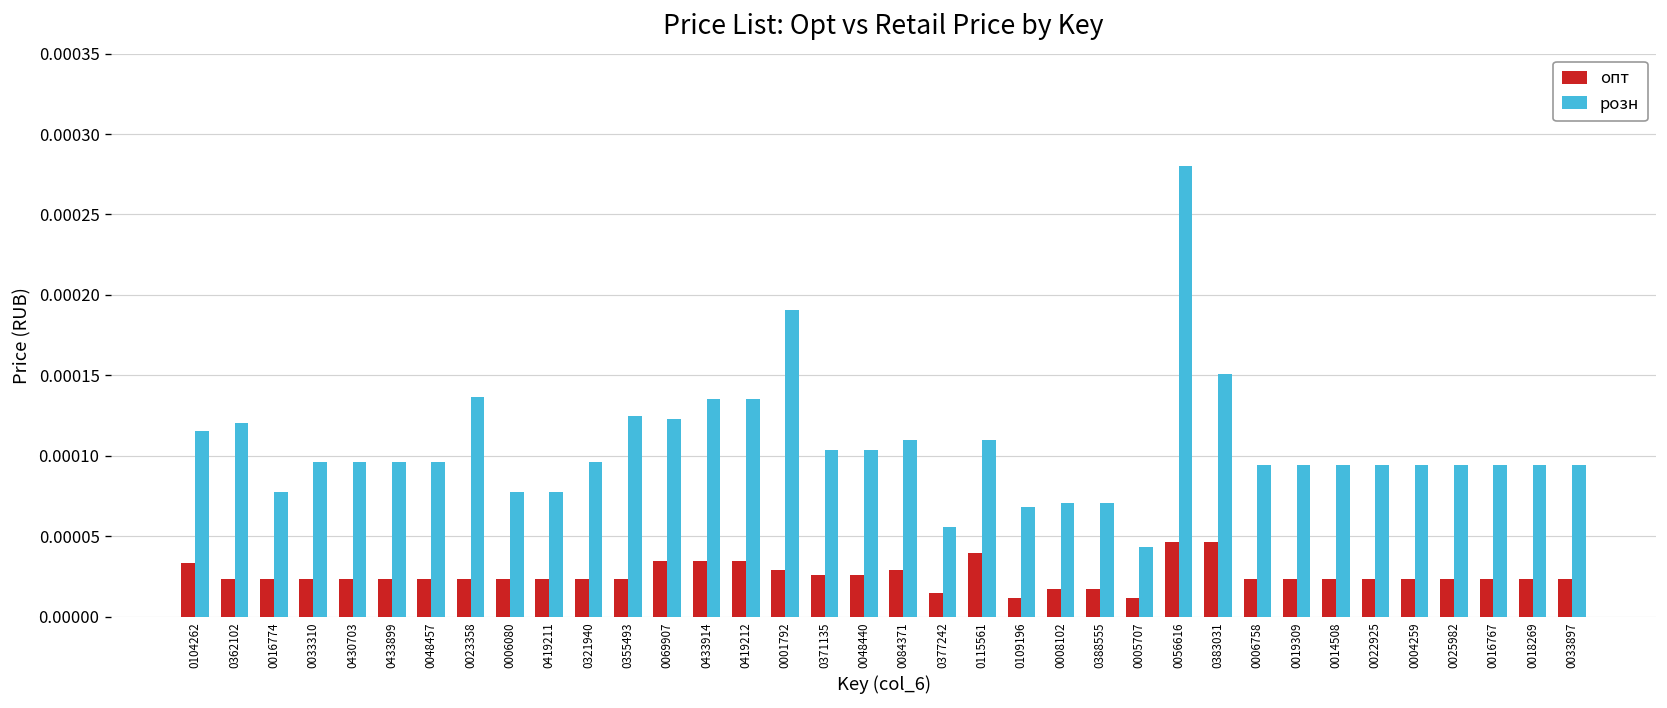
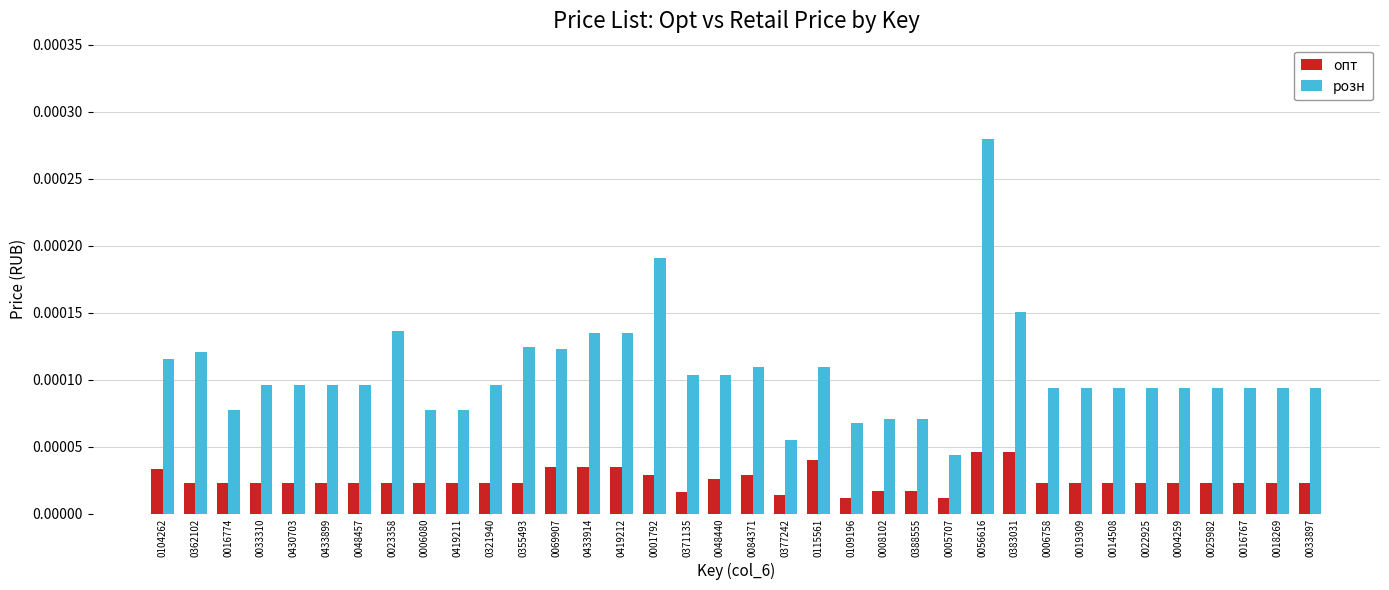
  {
    "опт": {
      "0104262": 0.000033,
      "0362102": 0.000023,
      "0016774": 0.000023,
      "0033310": 0.000023,
      "0430703": 0.000023,
      "0433899": 0.000023,
      "0048457": 0.000023,
      "0023358": 0.000023,
      "0006080": 0.000023,
      "0419211": 0.000023,
      "0321940": 0.000023,
      "0355493": 0.000023,
      "0069907": 0.000035,
      "0433914": 0.000035,
      "0419212": 0.000035,
      "0001792": 0.000029,
-     "0371135": 0.000026,
+     "0371135": 0.000016,
      "0048440": 0.000026,
      "0084371": 0.000029,
      "0377242": 0.000014,
      "0115561": 0.000040,
      "0109196": 0.000012,
      "0008102": 0.000017,
      "0388555": 0.000017,
      "0005707": 0.000012,
      "0056616": 0.000046,
      "0383031": 0.000046,
      "0006758": 0.000023,
      "0019309": 0.000023,
      "0014508": 0.000023,
      "0022925": 0.000023,
      "0004259": 0.000023,
      "0025982": 0.000023,
      "0016767": 0.000023,
      "0018269": 0.000023,
      "0033897": 0.000023
    },
    "розн": {
      "0104262": 0.000115,
      "0362102": 0.000121,
      "0016774": 0.000077,
      "0033310": 0.000096,
      "0430703": 0.000096,
      "0433899": 0.000096,
      "0048457": 0.000096,
      "0023358": 0.000136,
      "0006080": 0.000077,
      "0419211": 0.000077,
      "0321940": 0.000096,
      "0355493": 0.000125,
      "0069907": 0.000123,
      "0433914": 0.000135,
      "0419212": 0.000135,
      "0001792": 0.000191,
      "0371135": 0.000103,
      "0048440": 0.000103,
      "0084371": 0.000110,
      "0377242": 0.000055,
      "0115561": 0.000110,
      "0109196": 0.000068,
      "0008102": 0.000070,
      "0388555": 0.000070,
      "0005707": 0.000044,
      "0056616": 0.000280,
      "0383031": 0.000151,
      "0006758": 0.000094,
      "0019309": 0.000094,
      "0014508": 0.000094,
      "0022925": 0.000094,
      "0004259": 0.000094,
      "0025982": 0.000094,
      "0016767": 0.000094,
      "0018269": 0.000094,
      "0033897": 0.000094
    }
  }
